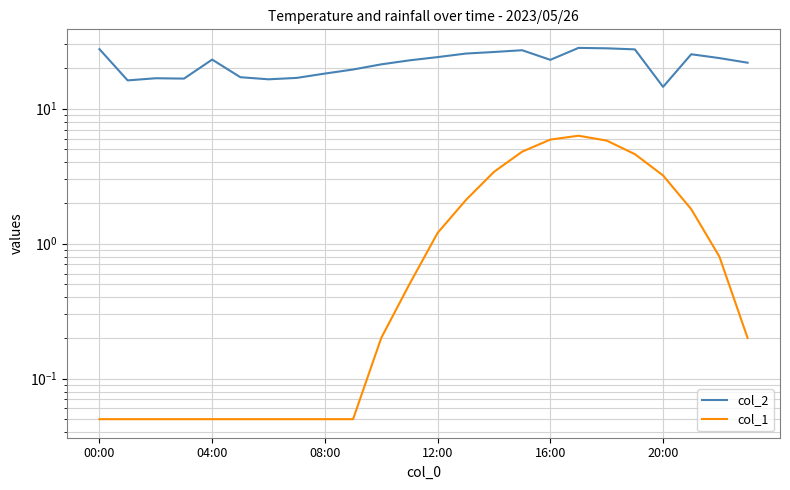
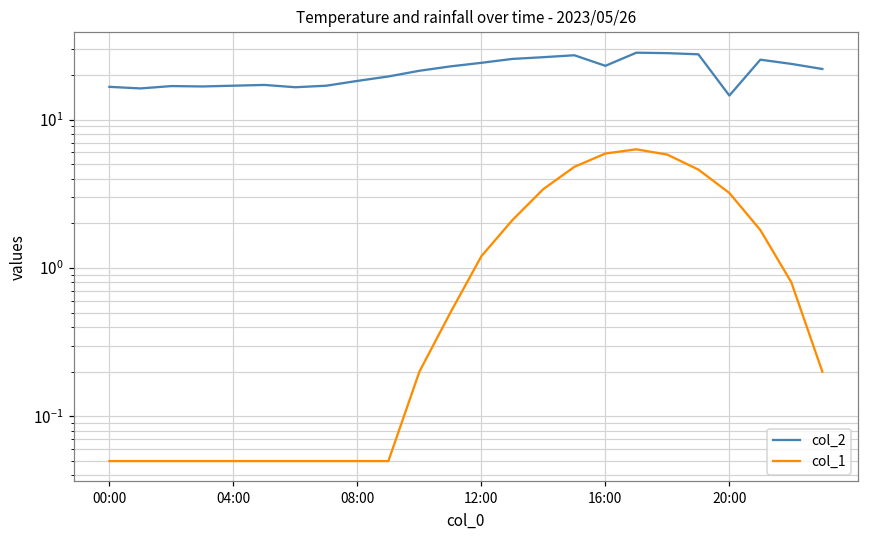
  {
    "col_2": {
-     "00:00": 28,
-     "04:00": 23,
+     "00:00": 17,
+     "04:00": 17,
      "08:00": 18,
      "12:00": 24,
      "16:00": 23,
      "20:00": 15
    },
    "col_1": {
      "00:00": 0.050,
      "04:00": 0.050,
      "08:00": 0.050,
      "12:00": 1.2,
      "16:00": 6,
      "20:00": 3.2
    }
  }
